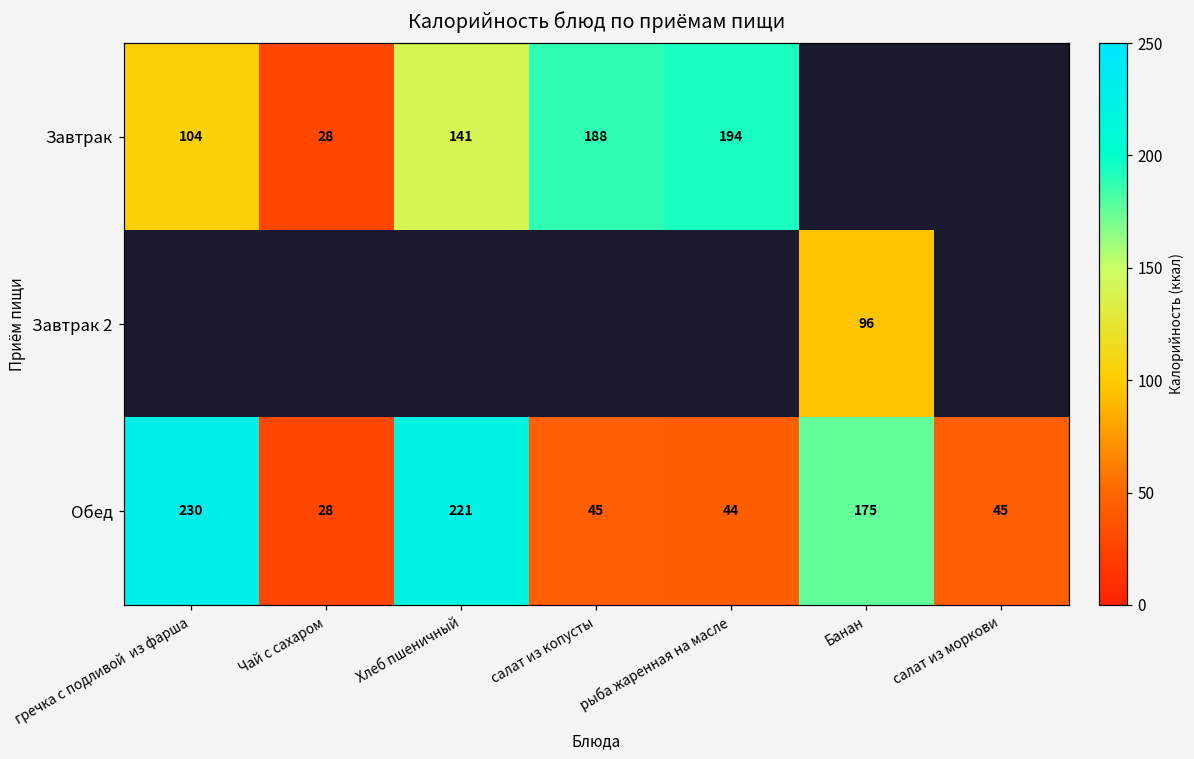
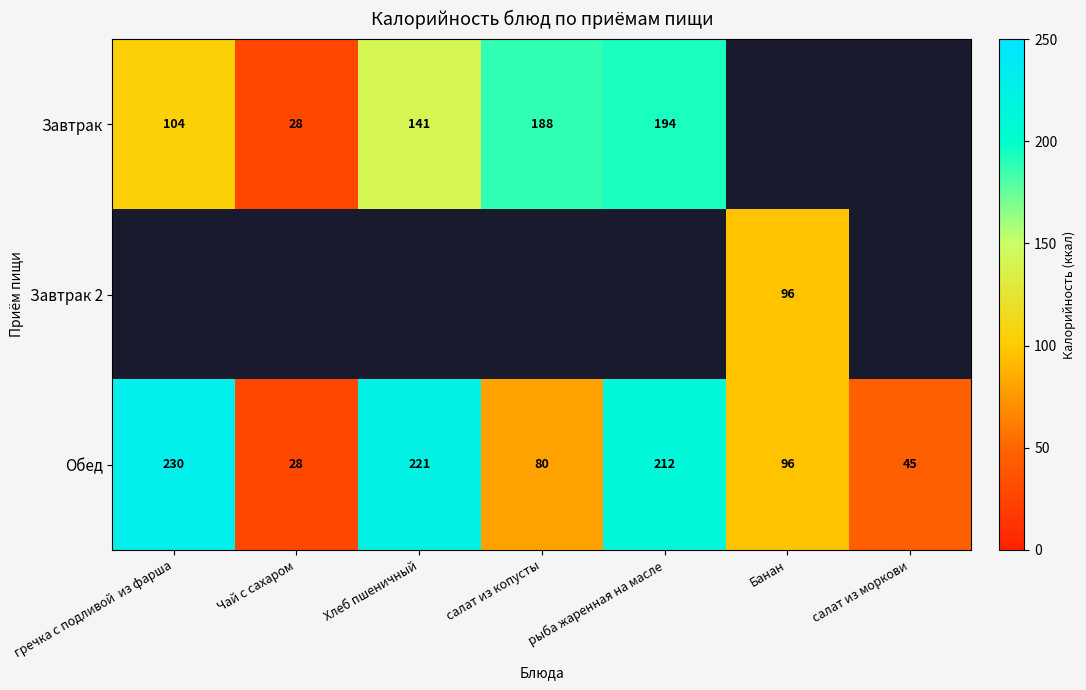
  {
    "Завтрак": {
      "гречка с подливой из фарша": 104,
      "Чай с сахаром": 28,
      "Хлеб пшеничный": 141,
      "салат из копусты": 188,
      "рыба жаренная на масле": 194
    },
    "Завтрак 2": {
      "Банан": 96
    },
    "Обед": {
      "гречка с подливой из фарша": 230,
      "Чай с сахаром": 28,
      "Хлеб пшеничный": 221,
-     "салат из копусты": 45,
-     "рыба жаренная на масле": 44,
-     "Банан": 175,
+     "салат из копусты": 80,
+     "рыба жаренная на масле": 212,
+     "Банан": 96,
      "салат из моркови": 45
    }
  }
